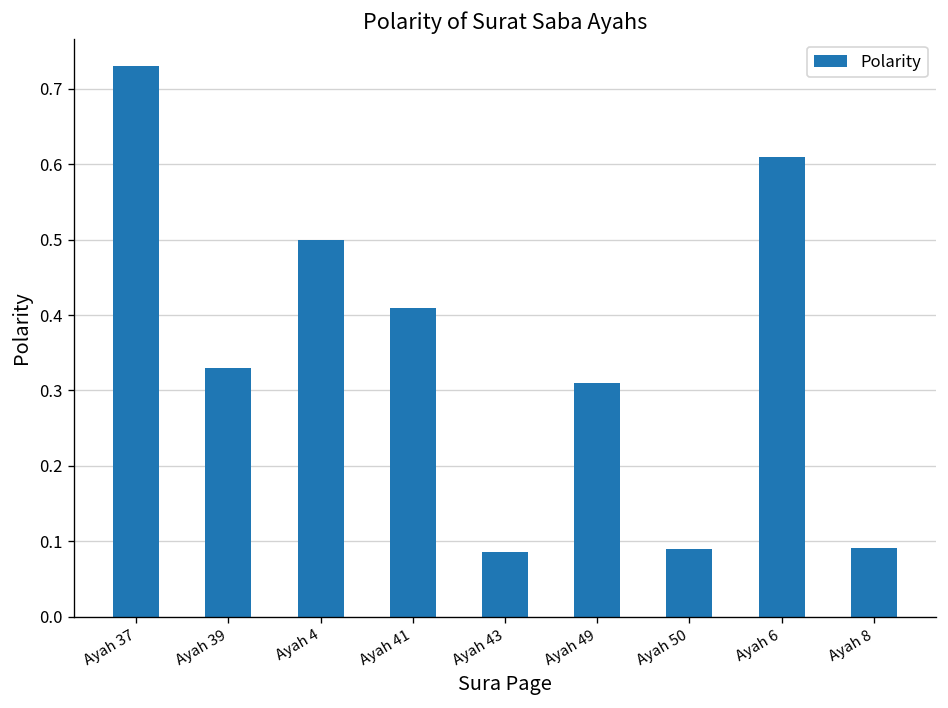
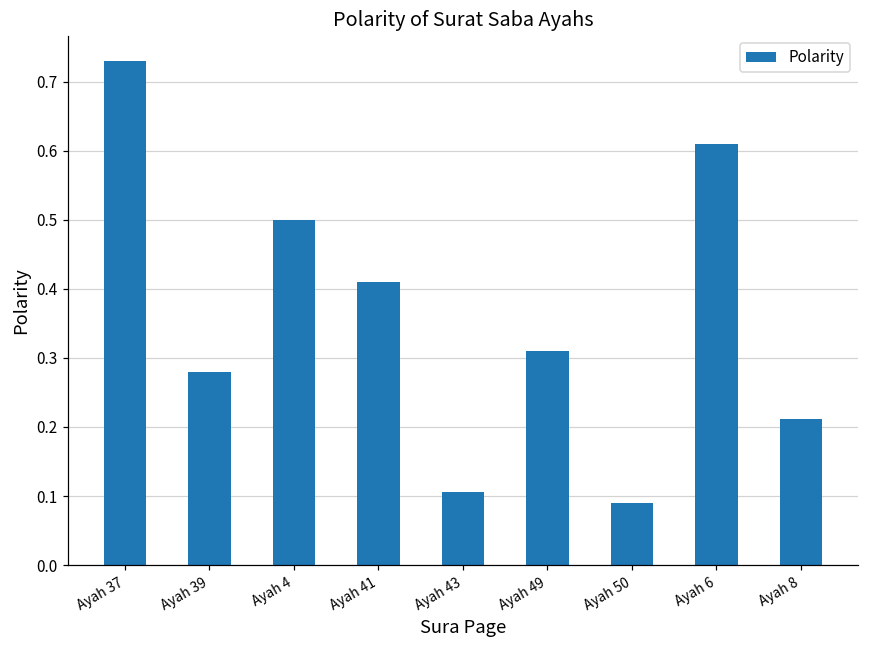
  {
    "Ayah 37": 0.73,
-   "Ayah 39": 0.33,
+   "Ayah 39": 0.28,
    "Ayah 4": 0.50,
    "Ayah 41": 0.41,
-   "Ayah 43": 0.09,
+   "Ayah 43": 0.11,
    "Ayah 49": 0.31,
    "Ayah 50": 0.09,
    "Ayah 6": 0.61,
-   "Ayah 8": 0.09
+   "Ayah 8": 0.21
  }
